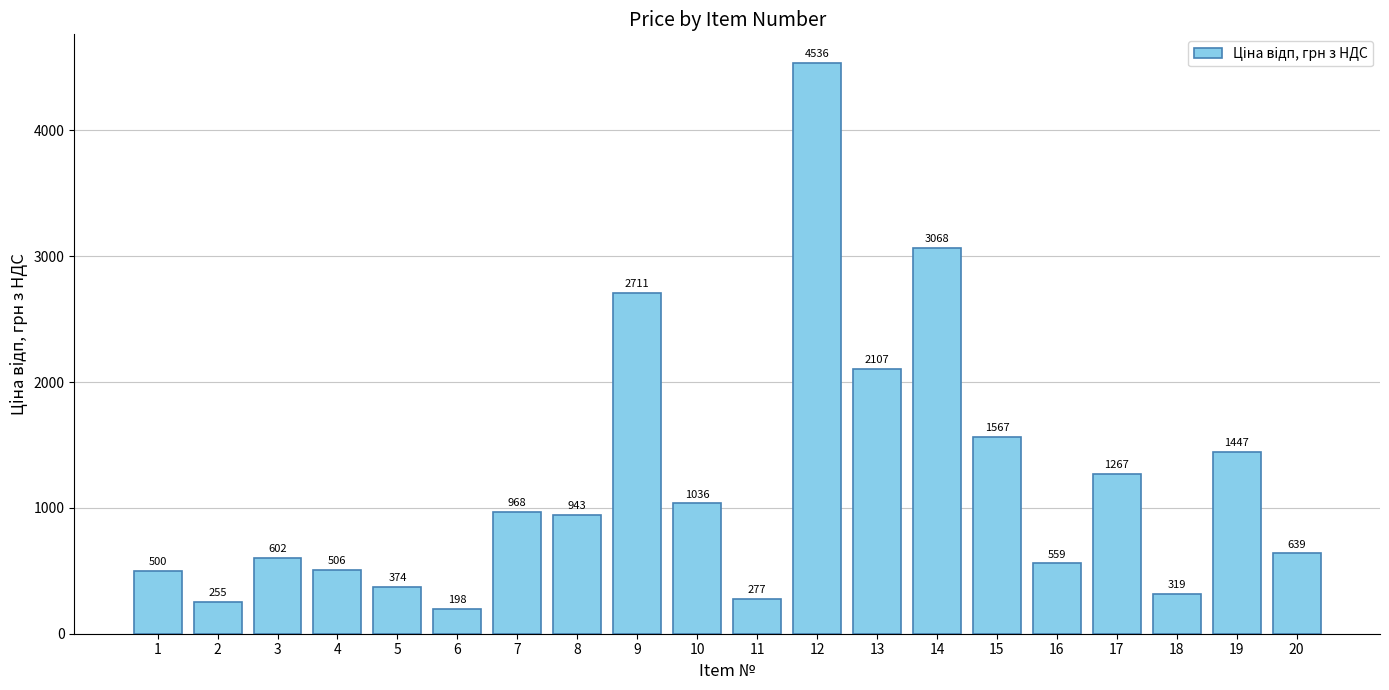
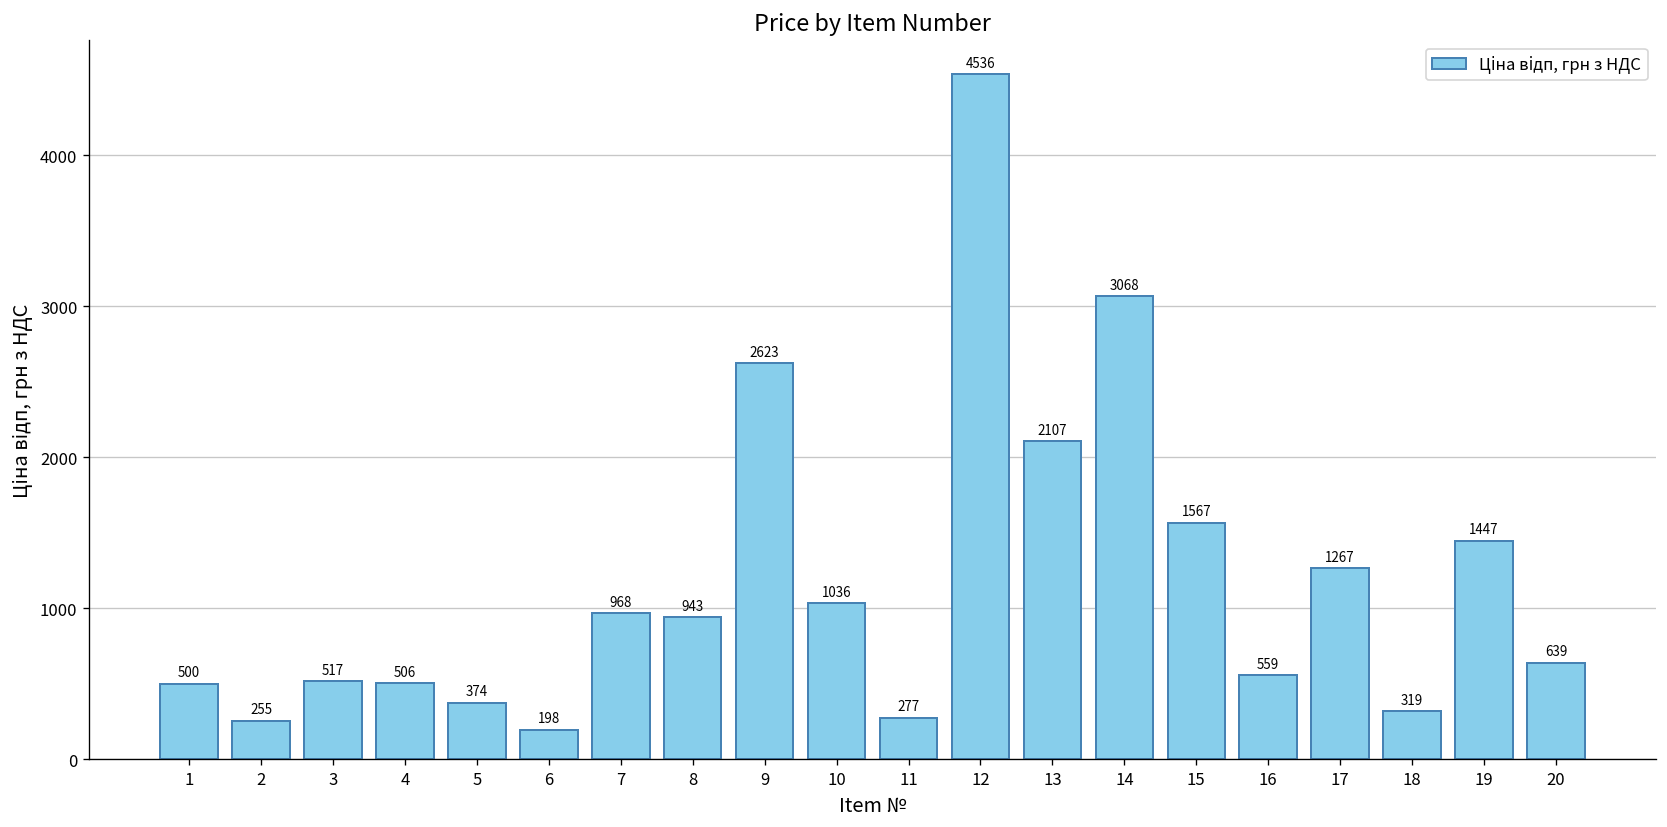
  {
    "1": 500,
    "2": 255,
-   "3": 602,
+   "3": 517,
    "4": 506,
    "5": 374,
    "6": 198,
    "7": 968,
    "8": 943,
-   "9": 2711,
+   "9": 2623,
    "10": 1036,
    "11": 277,
    "12": 4536,
    "13": 2107,
    "14": 3068,
    "15": 1567,
    "16": 559,
    "17": 1267,
    "18": 319,
    "19": 1447,
    "20": 639
  }
